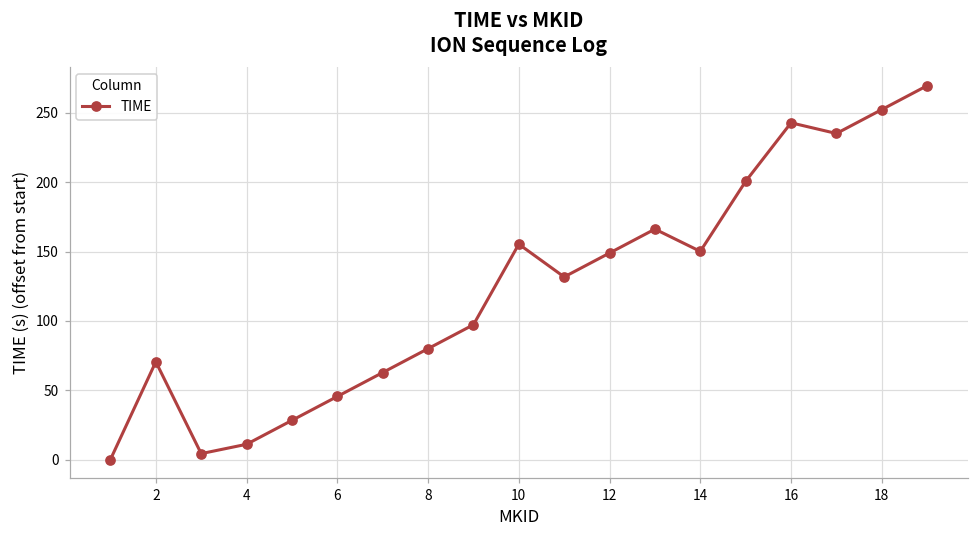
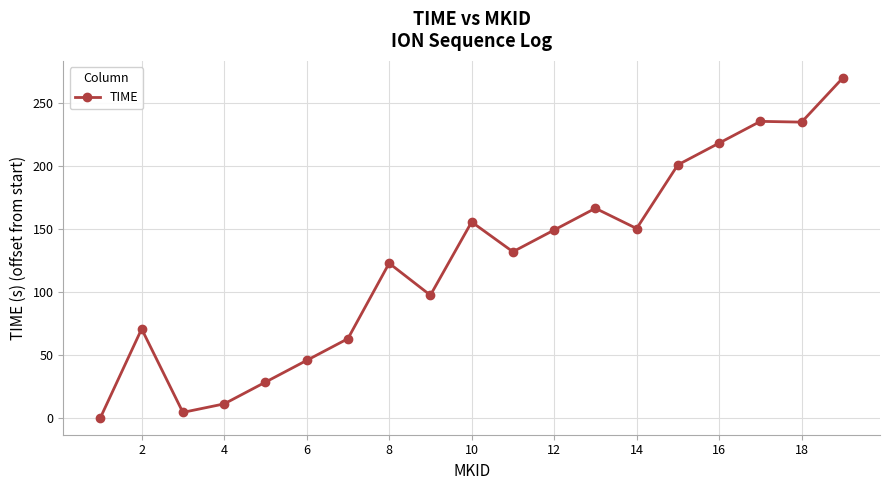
  {
    "2": 70,
    "4": 11,
    "6": 45,
-   "8": 80,
+   "8": 123,
    "10": 155,
    "12": 149,
    "14": 150,
-   "16": 243,
-   "18": 252
+   "16": 218,
+   "18": 235
  }
